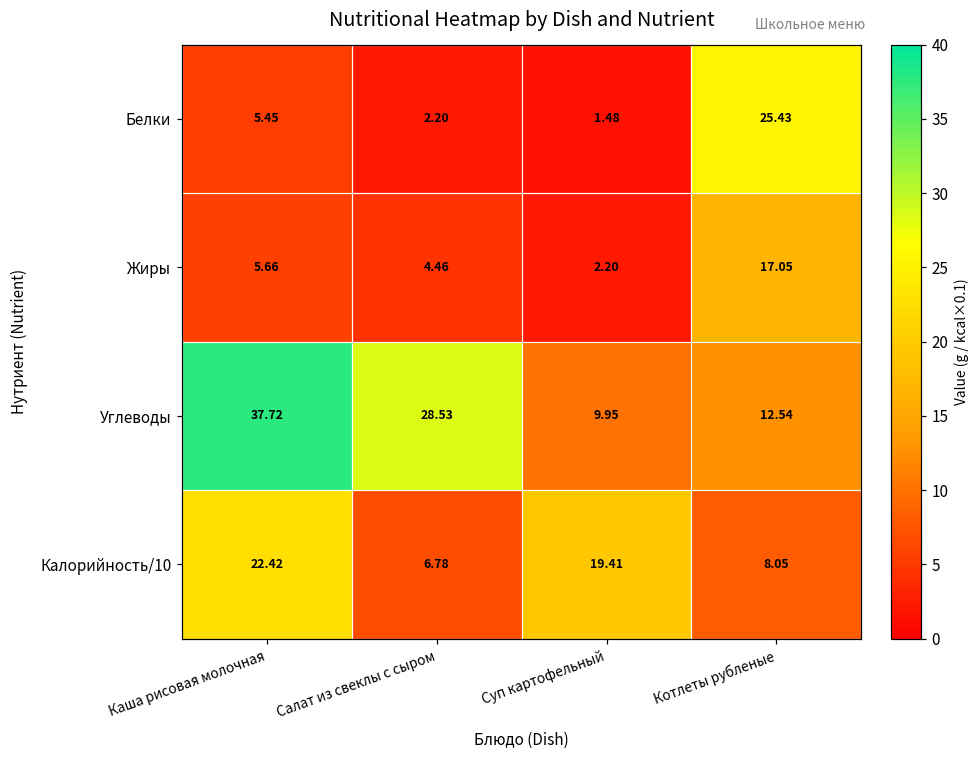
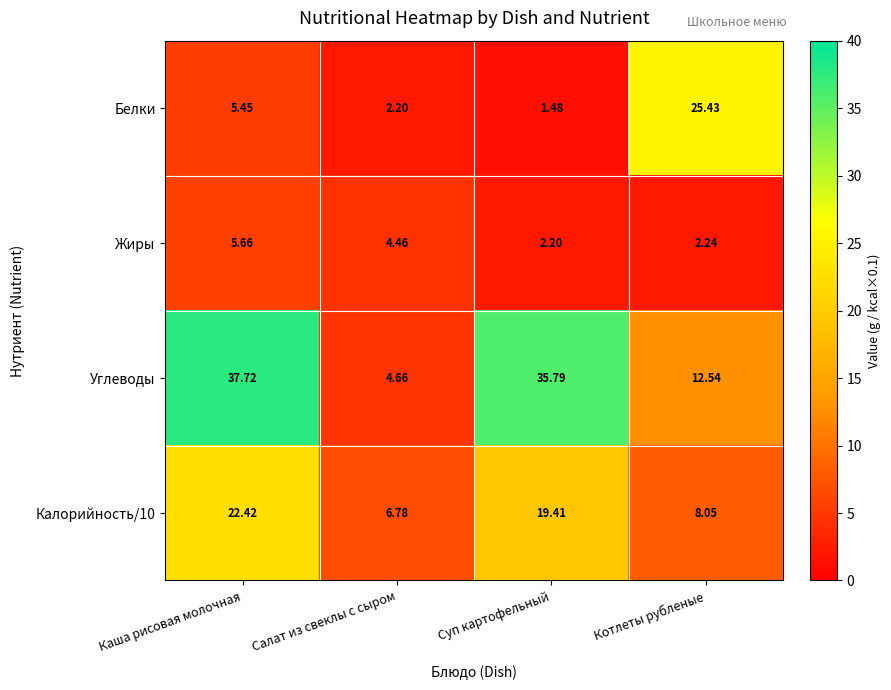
  {
    "Белки": {
      "Каша рисовая молочная": 5.45,
      "Салат из свеклы с сыром": 2.20,
      "Суп картофельный": 1.48,
      "Котлеты рубленые": 25.43
    },
    "Жиры": {
      "Каша рисовая молочная": 5.66,
      "Салат из свеклы с сыром": 4.46,
      "Суп картофельный": 2.20,
-     "Котлеты рубленые": 17.05
+     "Котлеты рубленые": 2.24
    },
    "Углеводы": {
      "Каша рисовая молочная": 37.72,
-     "Салат из свеклы с сыром": 28.53,
-     "Суп картофельный": 9.95,
+     "Салат из свеклы с сыром": 4.66,
+     "Суп картофельный": 35.79,
      "Котлеты рубленые": 12.54
    },
    "Калорийность/10": {
      "Каша рисовая молочная": 22.42,
      "Салат из свеклы с сыром": 6.78,
      "Суп картофельный": 19.41,
      "Котлеты рубленые": 8.05
    }
  }
